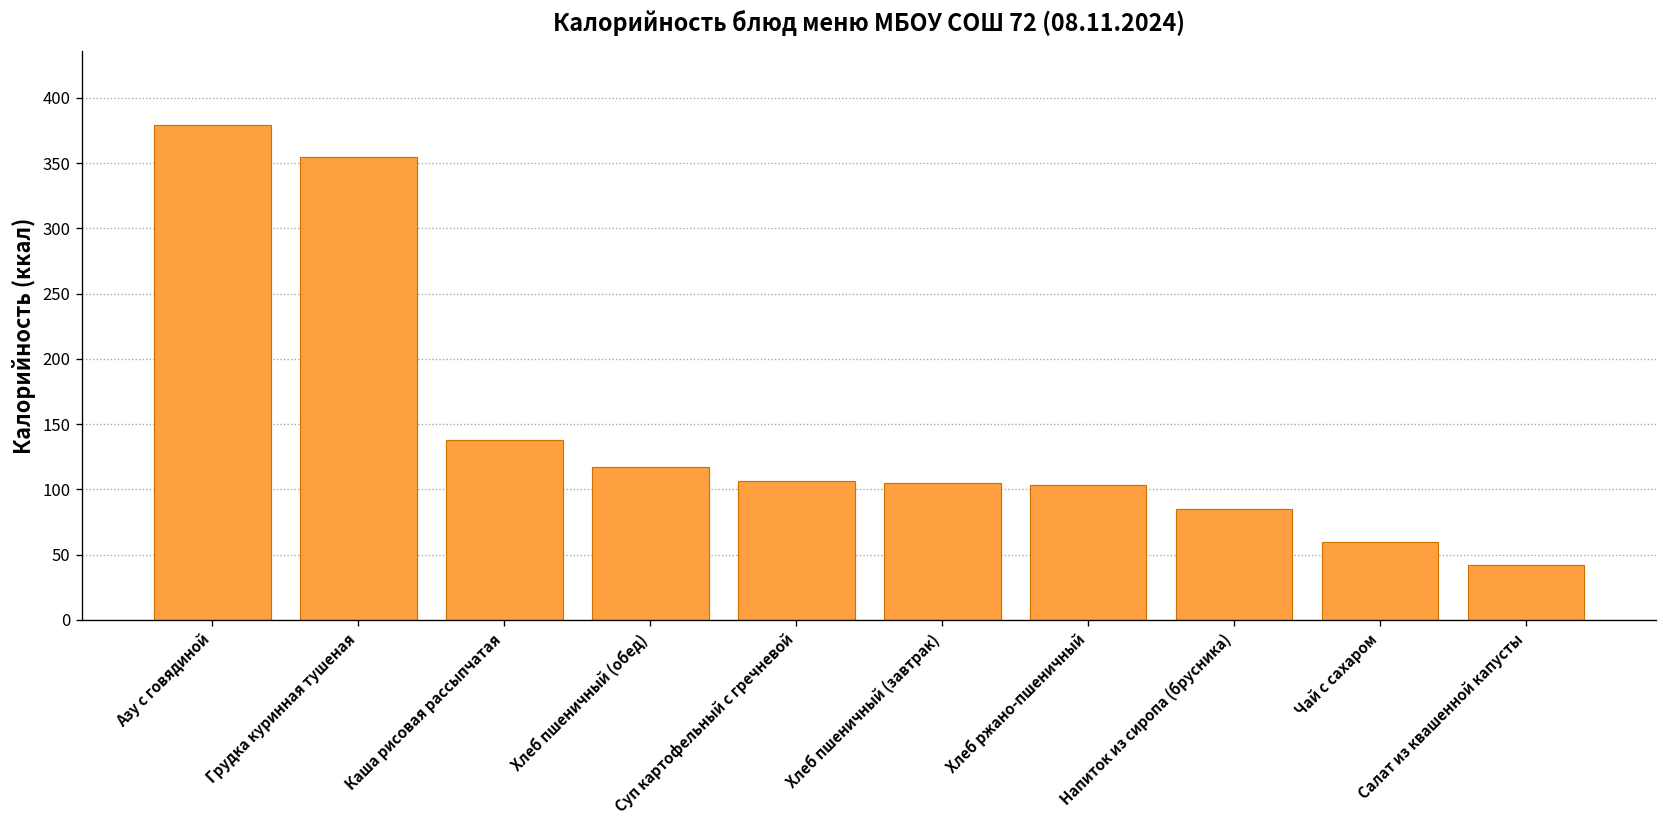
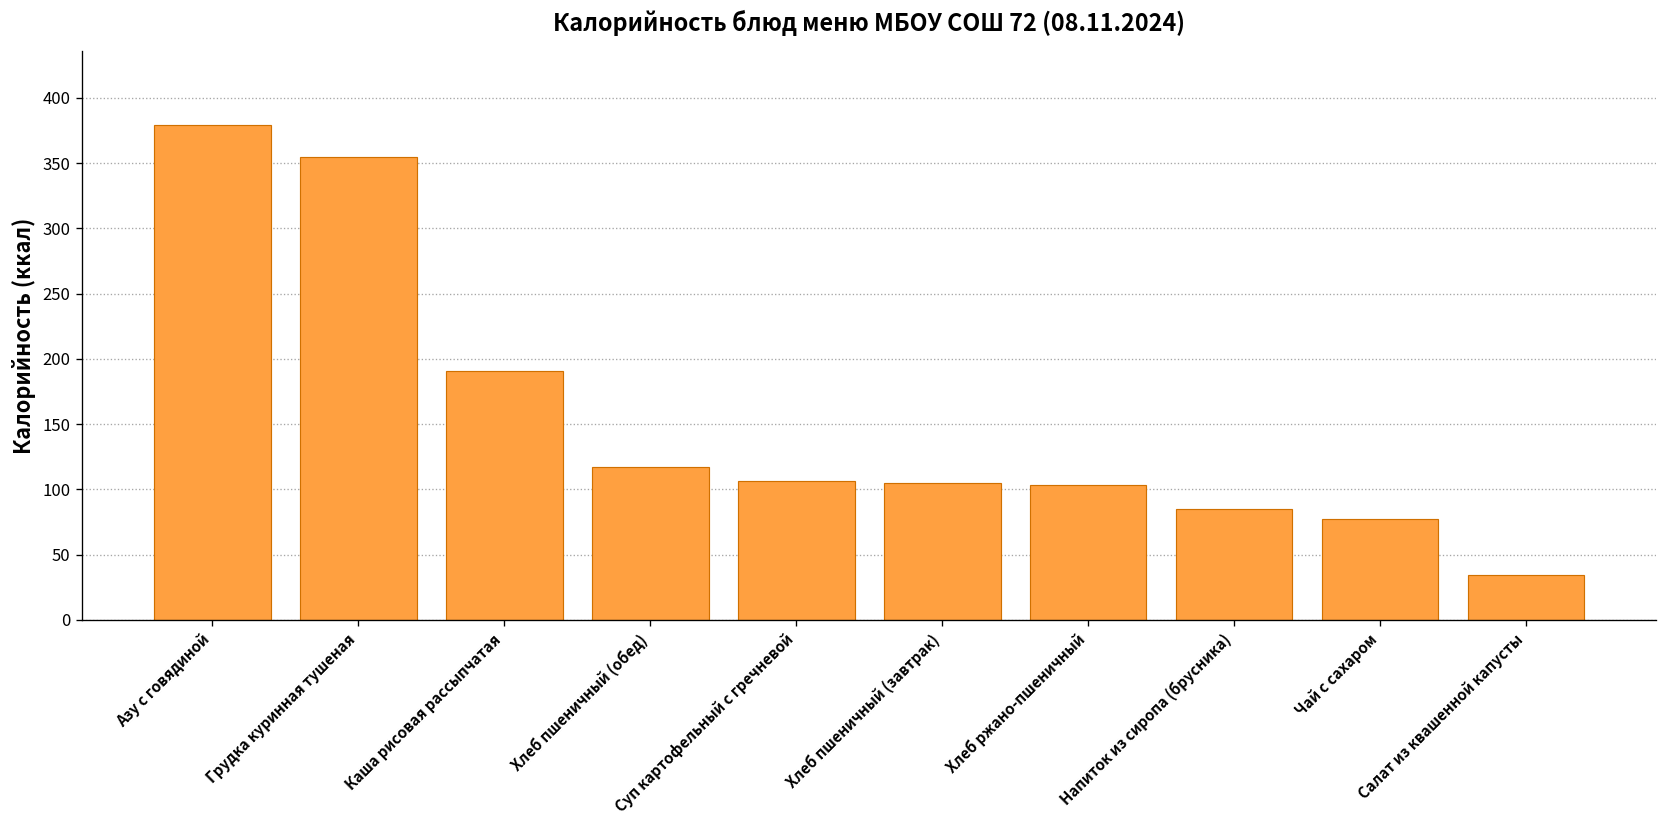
  {
    "Азу с говядиной": 379,
    "Грудка куринная тушеная": 355,
-   "Каша рисовая рассыпчатая": 138,
+   "Каша рисовая рассыпчатая": 191,
    "Хлеб пшеничный (обед)": 117,
    "Суп картофельный с гречневой": 106,
    "Хлеб пшеничный (завтрак)": 105,
    "Хлеб ржано-пшеничный": 103,
    "Напиток из сиропа (брусника)": 85,
-   "Чай с сахаром": 60,
-   "Салат из квашенной капусты": 42
+   "Чай с сахаром": 77,
+   "Салат из квашенной капусты": 34
  }
